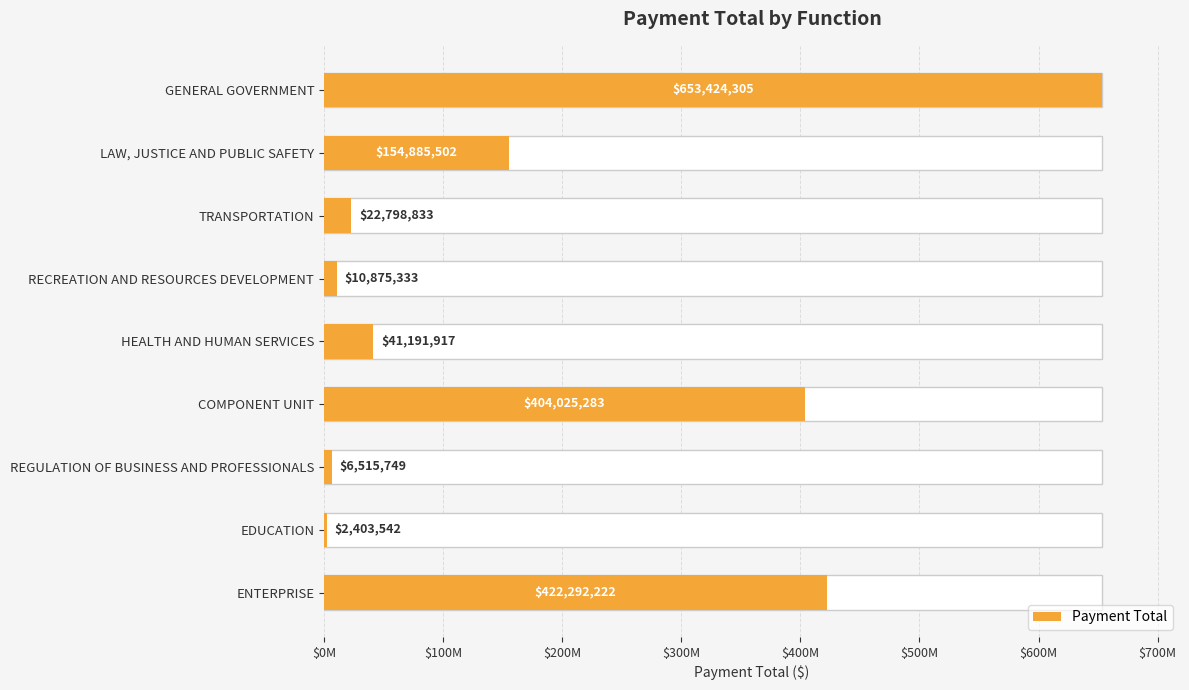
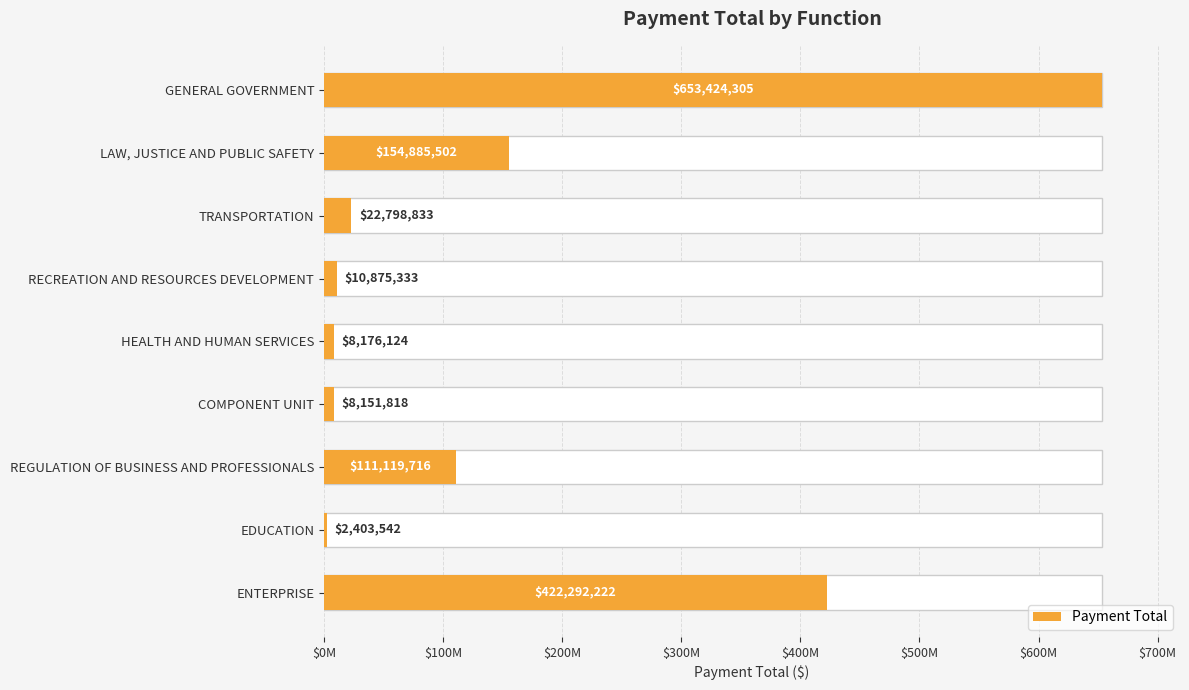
  {
    "Payment Total": {
      "GENERAL GOVERNMENT": "$653,424,305",
-     "HEALTH AND HUMAN SERVICES": "$41,191,917",
-     "COMPONENT UNIT": "$404,025,283",
-     "REGULATION OF BUSINESS AND PROFESSIONALS": "$6,515,749"
+     "HEALTH AND HUMAN SERVICES": "$8,176,124",
+     "COMPONENT UNIT": "$8,151,818",
+     "REGULATION OF BUSINESS AND PROFESSIONALS": "$111,119,716"
    }
  }
